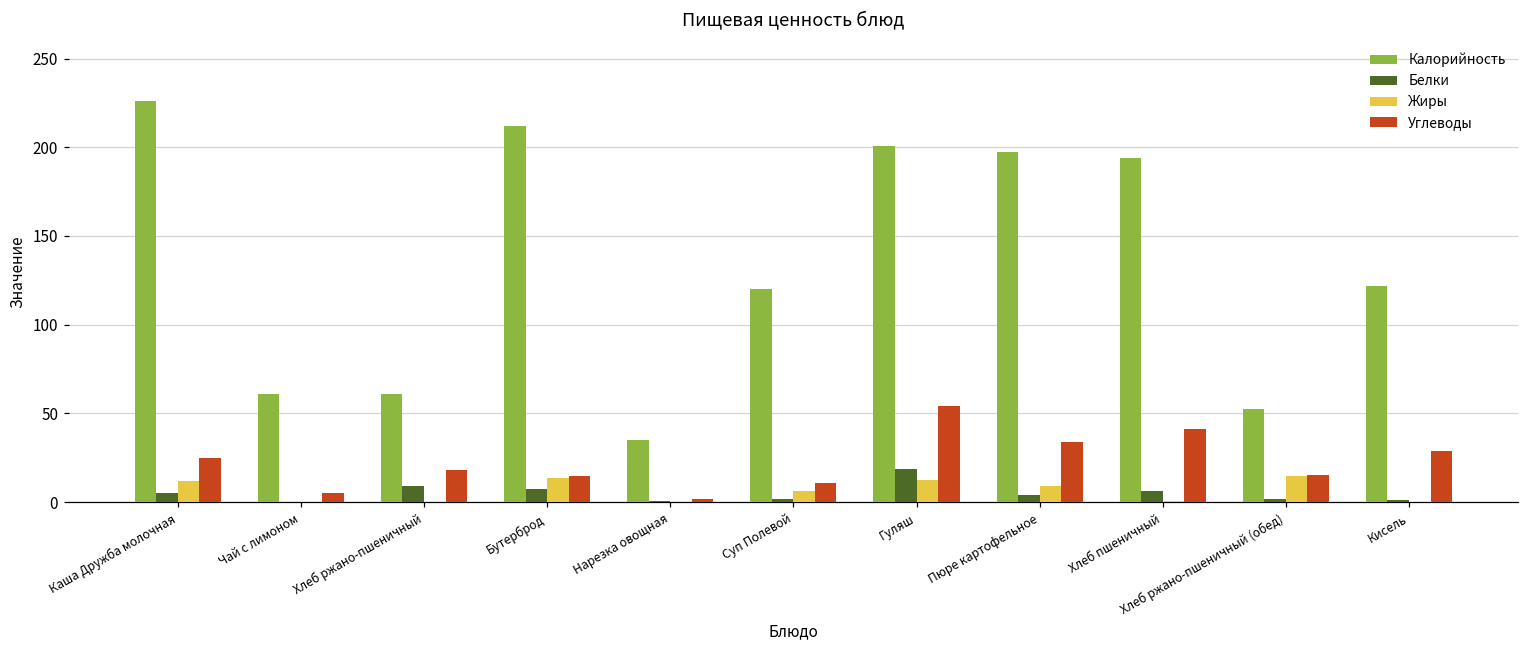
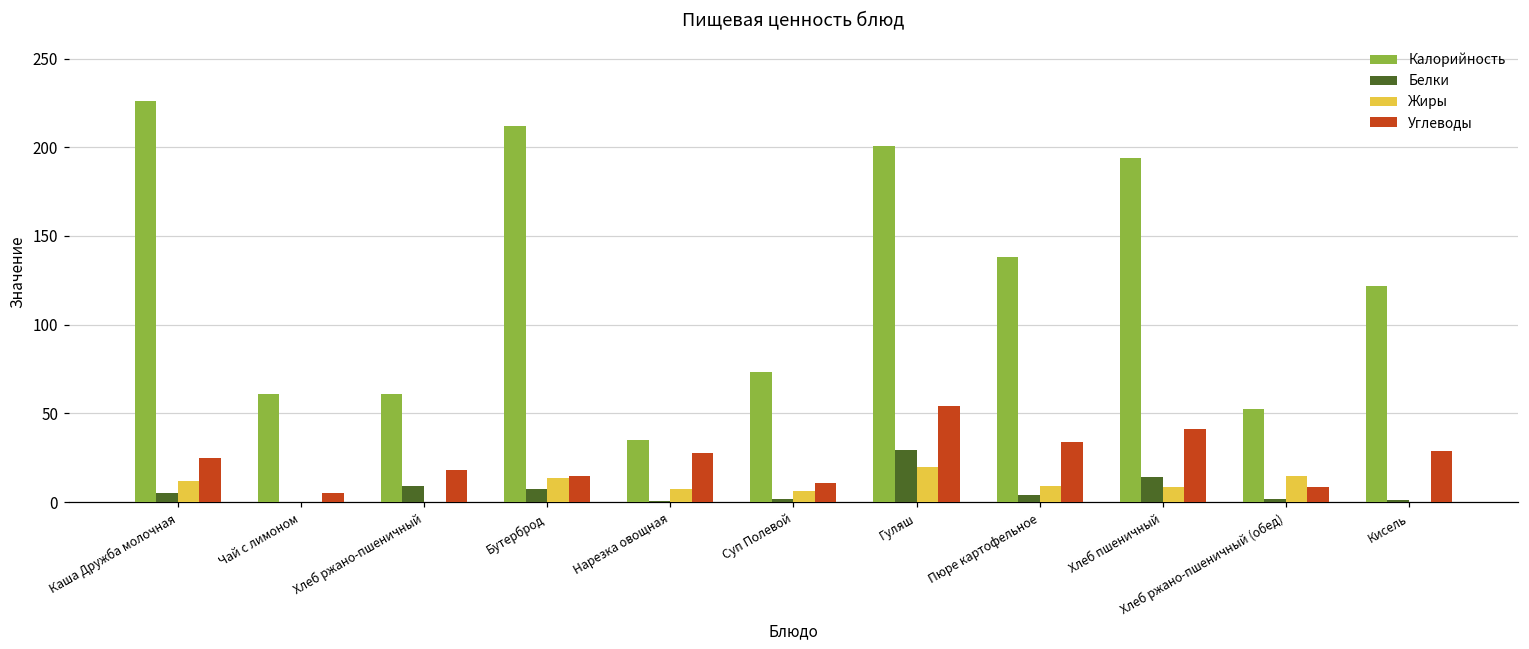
  {
    "Калорийность": {
      "Каша Дружба молочная": 226,
      "Чай с лимоном": 61,
      "Хлеб ржано-пшеничный": 61,
      "Бутерброд": 212,
      "Нарезка овощная": 35,
-     "Суп Полевой": 120,
+     "Суп Полевой": 74,
      "Гуляш": 201,
-     "Пюре картофельное": 197,
+     "Пюре картофельное": 138,
      "Хлеб пшеничный": 194,
      "Хлеб ржано-пшеничный (обед)": 52,
      "Кисель": 122
    },
    "Белки": {
      "Каша Дружба молочная": 5,
      "Хлеб ржано-пшеничный": 9,
      "Бутерброд": 7,
      "Суп Полевой": 2,
-     "Гуляш": 19,
+     "Гуляш": 29,
      "Пюре картофельное": 4,
-     "Хлеб пшеничный": 6,
+     "Хлеб пшеничный": 14,
      "Хлеб ржано-пшеничный (обед)": 2
    },
    "Жиры": {
      "Каша Дружба молочная": 12,
      "Чай с лимоном": 0,
      "Бутерброд": 14,
-     "Нарезка овощная": 0,
+     "Нарезка овощная": 7,
      "Суп Полевой": 6,
-     "Гуляш": 13,
+     "Гуляш": 20,
      "Пюре картофельное": 9,
-     "Хлеб пшеничный": 1,
+     "Хлеб пшеничный": 8,
      "Хлеб ржано-пшеничный (обед)": 15,
      "Кисель": 0
    },
    "Углеводы": {
      "Каша Дружба молочная": 25,
      "Чай с лимоном": 5,
      "Хлеб ржано-пшеничный": 18,
      "Бутерброд": 15,
-     "Нарезка овощная": 2,
+     "Нарезка овощная": 28,
      "Суп Полевой": 11,
      "Гуляш": 54,
      "Пюре картофельное": 34,
      "Хлеб пшеничный": 41,
-     "Хлеб ржано-пшеничный (обед)": 15,
+     "Хлеб ржано-пшеничный (обед)": 8,
      "Кисель": 29
    }
  }
